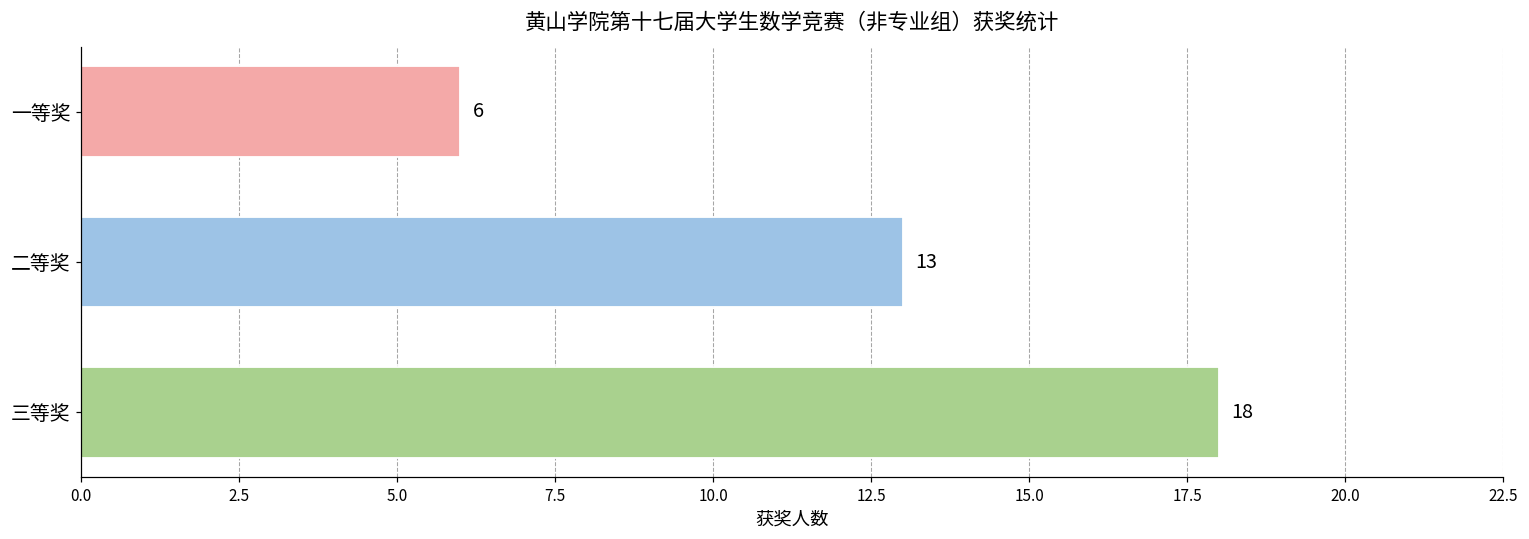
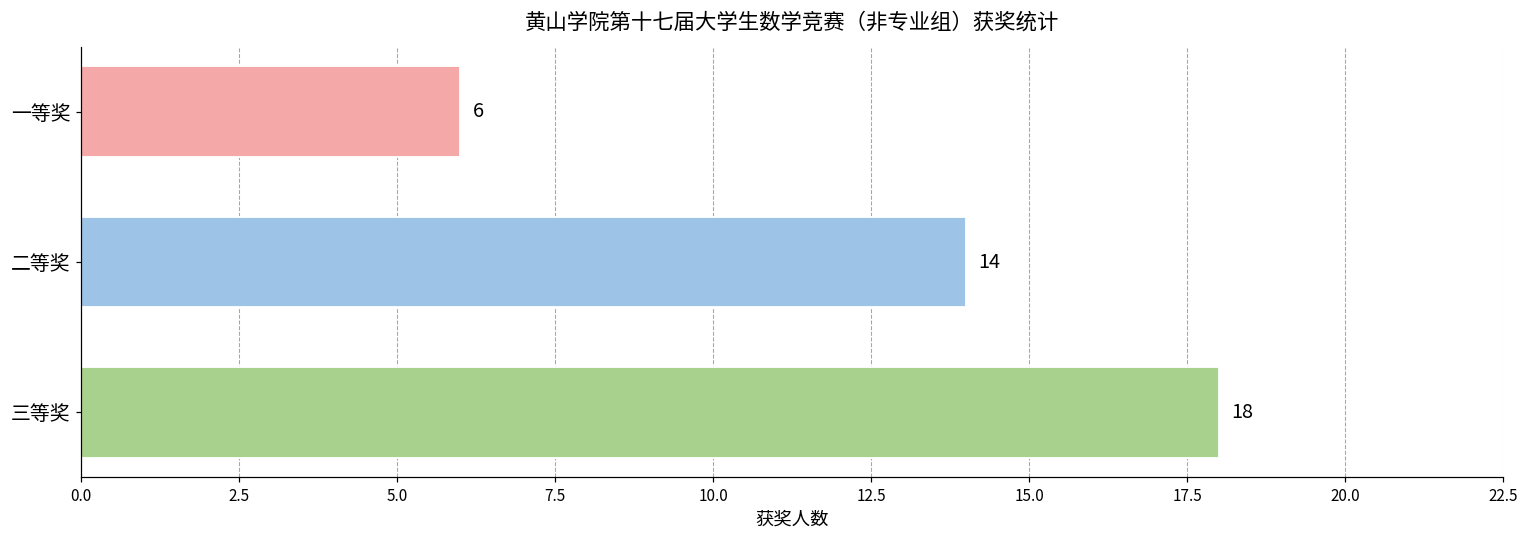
  {
    "一等奖": 6,
-   "二等奖": 13,
+   "二等奖": 14,
    "三等奖": 18
  }
